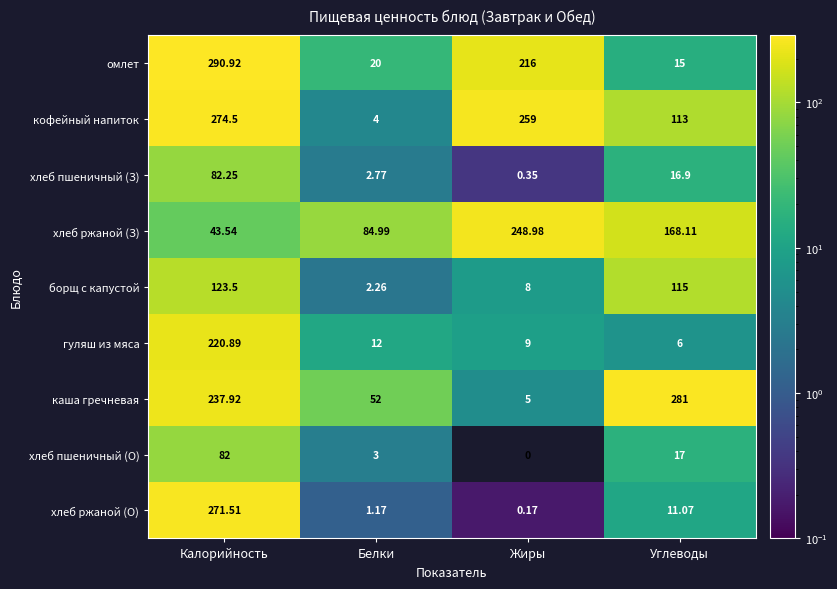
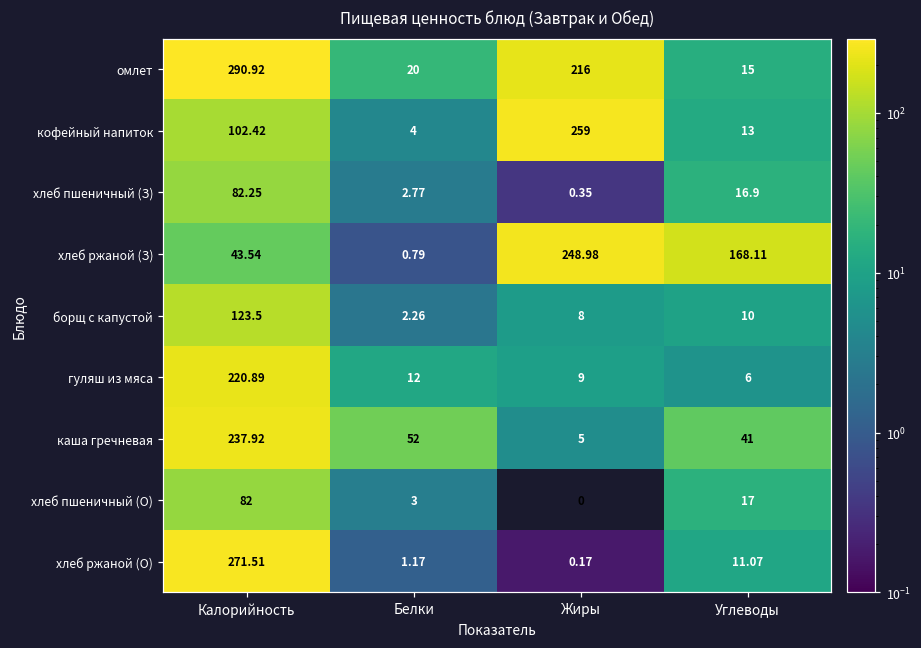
  {
    "омлет": {
      "Калорийность": 290.92,
      "Белки": 20,
      "Жиры": 216,
      "Углеводы": 15
    },
    "кофейный напиток": {
-     "Калорийность": 274.5,
+     "Калорийность": 102.42,
      "Белки": 4,
      "Жиры": 259,
-     "Углеводы": 113
+     "Углеводы": 13
    },
    "хлеб пшеничный (З)": {
      "Калорийность": 82.25,
      "Белки": 2.77,
      "Жиры": 0.35,
      "Углеводы": 16.9
    },
    "хлеб ржаной (З)": {
      "Калорийность": 43.54,
-     "Белки": 84.99,
+     "Белки": 0.79,
      "Жиры": 248.98,
      "Углеводы": 168.11
    },
    "борщ с капустой": {
      "Калорийность": 123.5,
      "Белки": 2.26,
      "Жиры": 8,
-     "Углеводы": 115
+     "Углеводы": 10
    },
    "гуляш из мяса": {
      "Калорийность": 220.89,
      "Белки": 12,
      "Жиры": 9,
      "Углеводы": 6
    },
    "каша гречневая": {
      "Калорийность": 237.92,
      "Белки": 52,
      "Жиры": 5,
-     "Углеводы": 281
+     "Углеводы": 41
    },
    "хлеб пшеничный (О)": {
      "Калорийность": 82,
      "Белки": 3,
      "Углеводы": 17
    },
    "хлеб ржаной (О)": {
      "Калорийность": 271.51,
      "Белки": 1.17,
      "Жиры": 0.17,
      "Углеводы": 11.07
    }
  }
